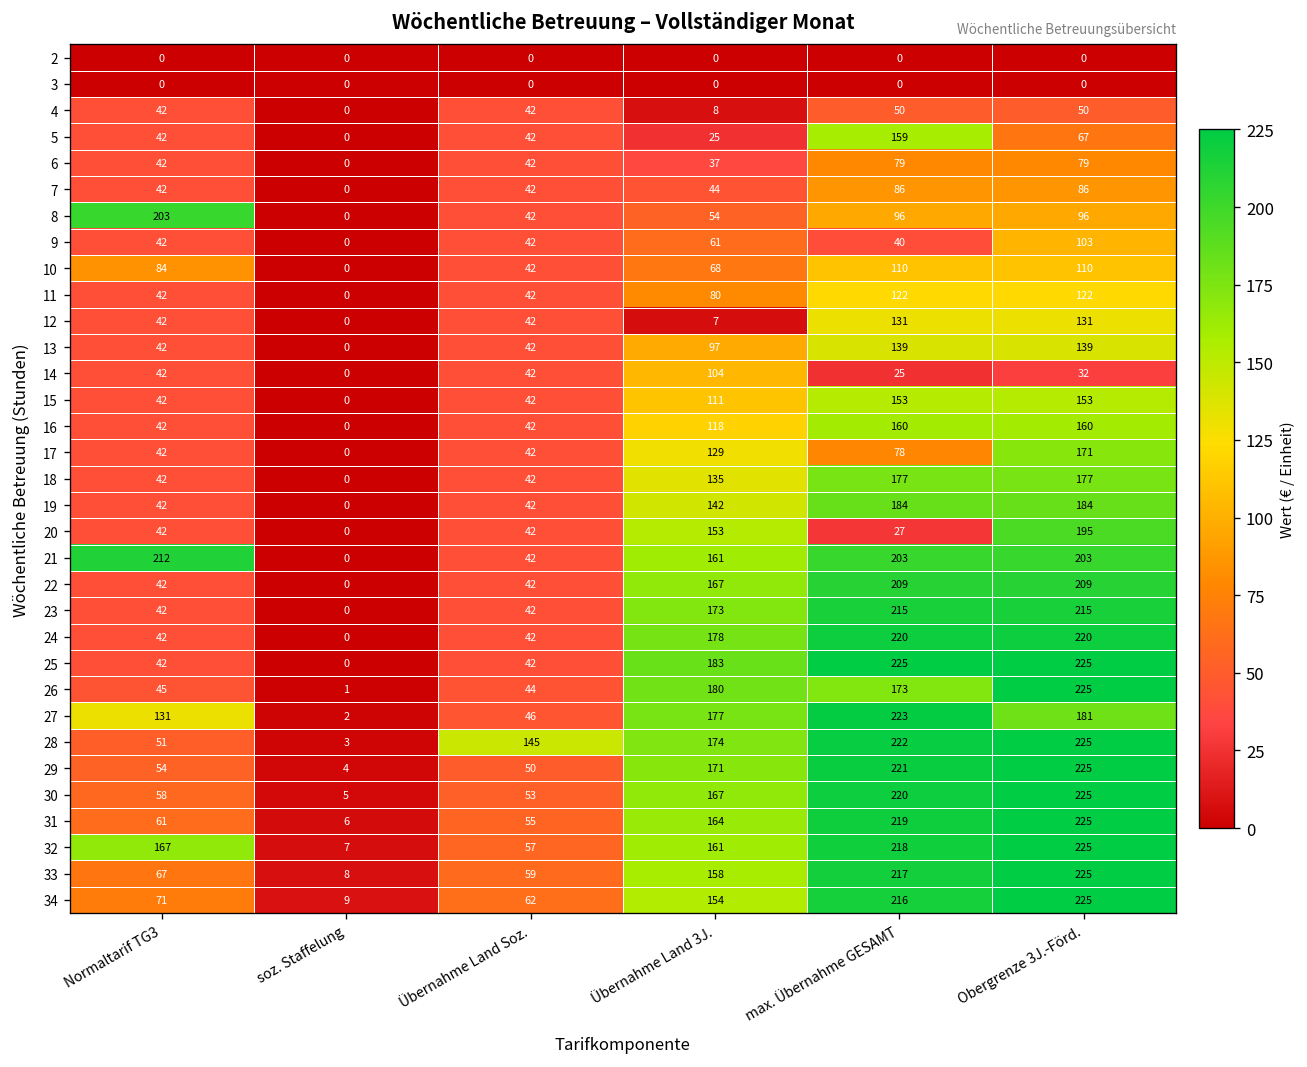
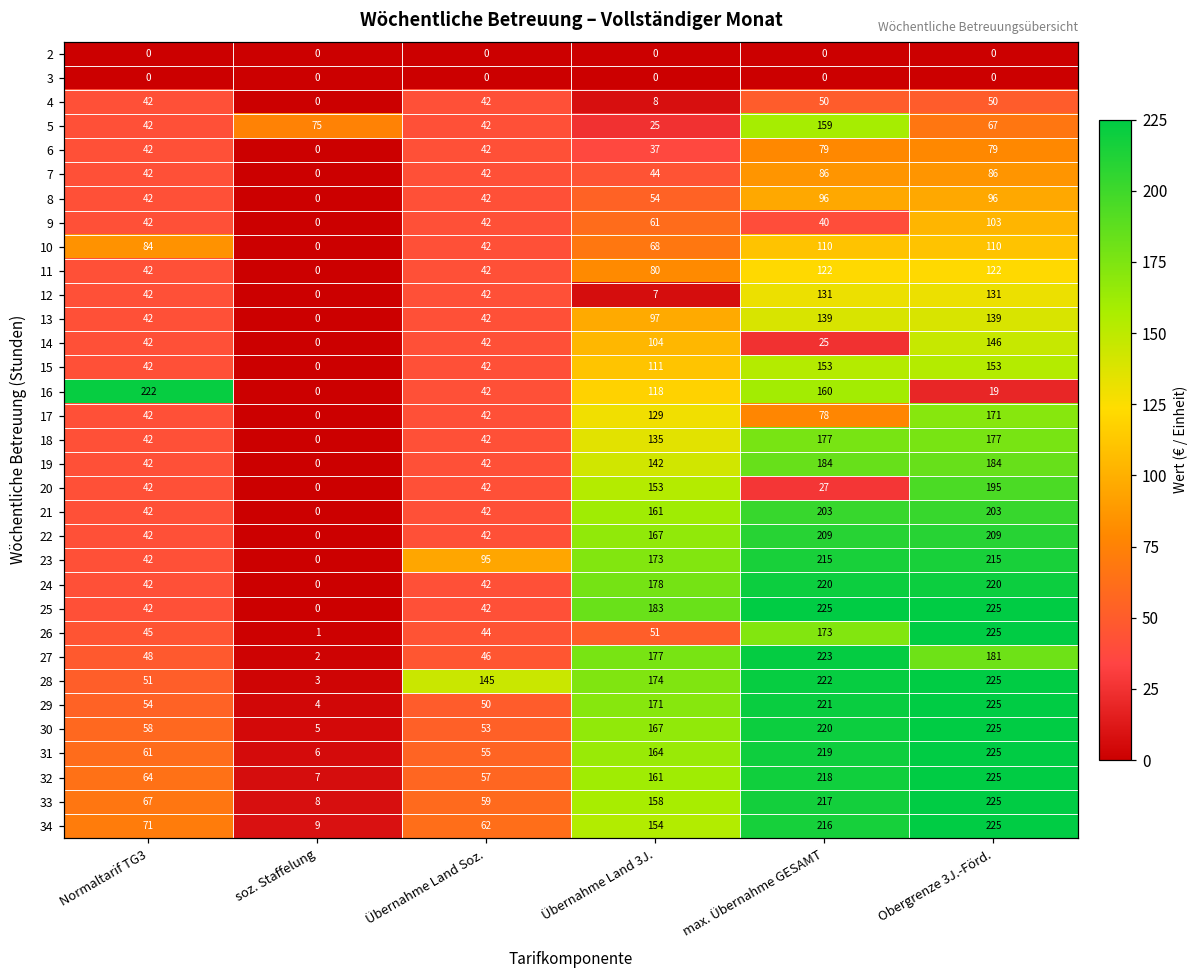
  {
    "2": {
      "Normaltarif TG3": 0,
      "soz. Staffelung": 0,
      "Übernahme Land Soz.": 0,
      "Übernahme Land 3J.": 0,
      "max. Übernahme GESAMT": 0,
      "Obergrenze 3J.-Förd.": 0
    },
    "3": {
      "Normaltarif TG3": 0,
      "soz. Staffelung": 0,
      "Übernahme Land Soz.": 0,
      "Übernahme Land 3J.": 0,
      "max. Übernahme GESAMT": 0,
      "Obergrenze 3J.-Förd.": 0
    },
    "4": {
      "Normaltarif TG3": 42,
      "soz. Staffelung": 0,
      "Übernahme Land Soz.": 42,
      "Übernahme Land 3J.": 8,
      "max. Übernahme GESAMT": 50,
      "Obergrenze 3J.-Förd.": 50
    },
    "5": {
      "Normaltarif TG3": 42,
-     "soz. Staffelung": 0,
+     "soz. Staffelung": 75,
      "Übernahme Land Soz.": 42,
      "Übernahme Land 3J.": 25,
      "max. Übernahme GESAMT": 159,
      "Obergrenze 3J.-Förd.": 67
    },
    "6": {
      "Normaltarif TG3": 42,
      "soz. Staffelung": 0,
      "Übernahme Land Soz.": 42,
      "Übernahme Land 3J.": 37,
      "max. Übernahme GESAMT": 79,
      "Obergrenze 3J.-Förd.": 79
    },
    "7": {
      "Normaltarif TG3": 42,
      "soz. Staffelung": 0,
      "Übernahme Land Soz.": 42,
      "Übernahme Land 3J.": 44,
      "max. Übernahme GESAMT": 86,
      "Obergrenze 3J.-Förd.": 86
    },
    "8": {
-     "Normaltarif TG3": 203,
+     "Normaltarif TG3": 42,
      "soz. Staffelung": 0,
      "Übernahme Land Soz.": 42,
      "Übernahme Land 3J.": 54,
      "max. Übernahme GESAMT": 96,
      "Obergrenze 3J.-Förd.": 96
    },
    "9": {
      "Normaltarif TG3": 42,
      "soz. Staffelung": 0,
      "Übernahme Land Soz.": 42,
      "Übernahme Land 3J.": 61,
      "max. Übernahme GESAMT": 40,
      "Obergrenze 3J.-Förd.": 103
    },
    "10": {
      "Normaltarif TG3": 84,
      "soz. Staffelung": 0,
      "Übernahme Land Soz.": 42,
      "Übernahme Land 3J.": 68,
      "max. Übernahme GESAMT": 110,
      "Obergrenze 3J.-Förd.": 110
    },
    "11": {
      "Normaltarif TG3": 42,
      "soz. Staffelung": 0,
      "Übernahme Land Soz.": 42,
      "Übernahme Land 3J.": 80,
      "max. Übernahme GESAMT": 122,
      "Obergrenze 3J.-Förd.": 122
    },
    "12": {
      "Normaltarif TG3": 42,
      "soz. Staffelung": 0,
      "Übernahme Land Soz.": 42,
      "Übernahme Land 3J.": 7,
      "max. Übernahme GESAMT": 131,
      "Obergrenze 3J.-Förd.": 131
    },
    "13": {
      "Normaltarif TG3": 42,
      "soz. Staffelung": 0,
      "Übernahme Land Soz.": 42,
      "Übernahme Land 3J.": 97,
      "max. Übernahme GESAMT": 139,
      "Obergrenze 3J.-Förd.": 139
    },
    "14": {
      "Normaltarif TG3": 42,
      "soz. Staffelung": 0,
      "Übernahme Land Soz.": 42,
      "Übernahme Land 3J.": 104,
      "max. Übernahme GESAMT": 25,
-     "Obergrenze 3J.-Förd.": 32
+     "Obergrenze 3J.-Förd.": 146
    },
    "15": {
      "Normaltarif TG3": 42,
      "soz. Staffelung": 0,
      "Übernahme Land Soz.": 42,
      "Übernahme Land 3J.": 111,
      "max. Übernahme GESAMT": 153,
      "Obergrenze 3J.-Förd.": 153
    },
    "16": {
-     "Normaltarif TG3": 42,
+     "Normaltarif TG3": 222,
      "soz. Staffelung": 0,
      "Übernahme Land Soz.": 42,
      "Übernahme Land 3J.": 118,
      "max. Übernahme GESAMT": 160,
-     "Obergrenze 3J.-Förd.": 160
+     "Obergrenze 3J.-Förd.": 19
    },
    "17": {
      "Normaltarif TG3": 42,
      "soz. Staffelung": 0,
      "Übernahme Land Soz.": 42,
      "Übernahme Land 3J.": 129,
      "max. Übernahme GESAMT": 78,
      "Obergrenze 3J.-Förd.": 171
    },
    "18": {
      "Normaltarif TG3": 42,
      "soz. Staffelung": 0,
      "Übernahme Land Soz.": 42,
      "Übernahme Land 3J.": 135,
      "max. Übernahme GESAMT": 177,
      "Obergrenze 3J.-Förd.": 177
    },
    "19": {
      "Normaltarif TG3": 42,
      "soz. Staffelung": 0,
      "Übernahme Land Soz.": 42,
      "Übernahme Land 3J.": 142,
      "max. Übernahme GESAMT": 184,
      "Obergrenze 3J.-Förd.": 184
    },
    "20": {
      "Normaltarif TG3": 42,
      "soz. Staffelung": 0,
      "Übernahme Land Soz.": 42,
      "Übernahme Land 3J.": 153,
      "max. Übernahme GESAMT": 27,
      "Obergrenze 3J.-Förd.": 195
    },
    "21": {
-     "Normaltarif TG3": 212,
+     "Normaltarif TG3": 42,
      "soz. Staffelung": 0,
      "Übernahme Land Soz.": 42,
      "Übernahme Land 3J.": 161,
      "max. Übernahme GESAMT": 203,
      "Obergrenze 3J.-Förd.": 203
    },
    "22": {
      "Normaltarif TG3": 42,
      "soz. Staffelung": 0,
      "Übernahme Land Soz.": 42,
      "Übernahme Land 3J.": 167,
      "max. Übernahme GESAMT": 209,
      "Obergrenze 3J.-Förd.": 209
    },
    "23": {
      "Normaltarif TG3": 42,
      "soz. Staffelung": 0,
-     "Übernahme Land Soz.": 42,
+     "Übernahme Land Soz.": 95,
      "Übernahme Land 3J.": 173,
      "max. Übernahme GESAMT": 215,
      "Obergrenze 3J.-Förd.": 215
    },
    "24": {
      "Normaltarif TG3": 42,
      "soz. Staffelung": 0,
      "Übernahme Land Soz.": 42,
      "Übernahme Land 3J.": 178,
      "max. Übernahme GESAMT": 220,
      "Obergrenze 3J.-Förd.": 220
    },
    "25": {
      "Normaltarif TG3": 42,
      "soz. Staffelung": 0,
      "Übernahme Land Soz.": 42,
      "Übernahme Land 3J.": 183,
      "max. Übernahme GESAMT": 225,
      "Obergrenze 3J.-Förd.": 225
    },
    "26": {
      "Normaltarif TG3": 45,
      "soz. Staffelung": 1,
      "Übernahme Land Soz.": 44,
-     "Übernahme Land 3J.": 180,
+     "Übernahme Land 3J.": 51,
      "max. Übernahme GESAMT": 173,
      "Obergrenze 3J.-Förd.": 225
    },
    "27": {
-     "Normaltarif TG3": 131,
+     "Normaltarif TG3": 48,
      "soz. Staffelung": 2,
      "Übernahme Land Soz.": 46,
      "Übernahme Land 3J.": 177,
      "max. Übernahme GESAMT": 223,
      "Obergrenze 3J.-Förd.": 181
    },
    "28": {
      "Normaltarif TG3": 51,
      "soz. Staffelung": 3,
      "Übernahme Land Soz.": 145,
      "Übernahme Land 3J.": 174,
      "max. Übernahme GESAMT": 222,
      "Obergrenze 3J.-Förd.": 225
    },
    "29": {
      "Normaltarif TG3": 54,
      "soz. Staffelung": 4,
      "Übernahme Land Soz.": 50,
      "Übernahme Land 3J.": 171,
      "max. Übernahme GESAMT": 221,
      "Obergrenze 3J.-Förd.": 225
    },
    "30": {
      "Normaltarif TG3": 58,
      "soz. Staffelung": 5,
      "Übernahme Land Soz.": 53,
      "Übernahme Land 3J.": 167,
      "max. Übernahme GESAMT": 220,
      "Obergrenze 3J.-Förd.": 225
    },
    "31": {
      "Normaltarif TG3": 61,
      "soz. Staffelung": 6,
      "Übernahme Land Soz.": 55,
      "Übernahme Land 3J.": 164,
      "max. Übernahme GESAMT": 219,
      "Obergrenze 3J.-Förd.": 225
    },
    "32": {
-     "Normaltarif TG3": 167,
+     "Normaltarif TG3": 64,
      "soz. Staffelung": 7,
      "Übernahme Land Soz.": 57,
      "Übernahme Land 3J.": 161,
      "max. Übernahme GESAMT": 218,
      "Obergrenze 3J.-Förd.": 225
    },
    "33": {
      "Normaltarif TG3": 67,
      "soz. Staffelung": 8,
      "Übernahme Land Soz.": 59,
      "Übernahme Land 3J.": 158,
      "max. Übernahme GESAMT": 217,
      "Obergrenze 3J.-Förd.": 225
    },
    "34": {
      "Normaltarif TG3": 71,
      "soz. Staffelung": 9,
      "Übernahme Land Soz.": 62,
      "Übernahme Land 3J.": 154,
      "max. Übernahme GESAMT": 216,
      "Obergrenze 3J.-Förd.": 225
    }
  }
